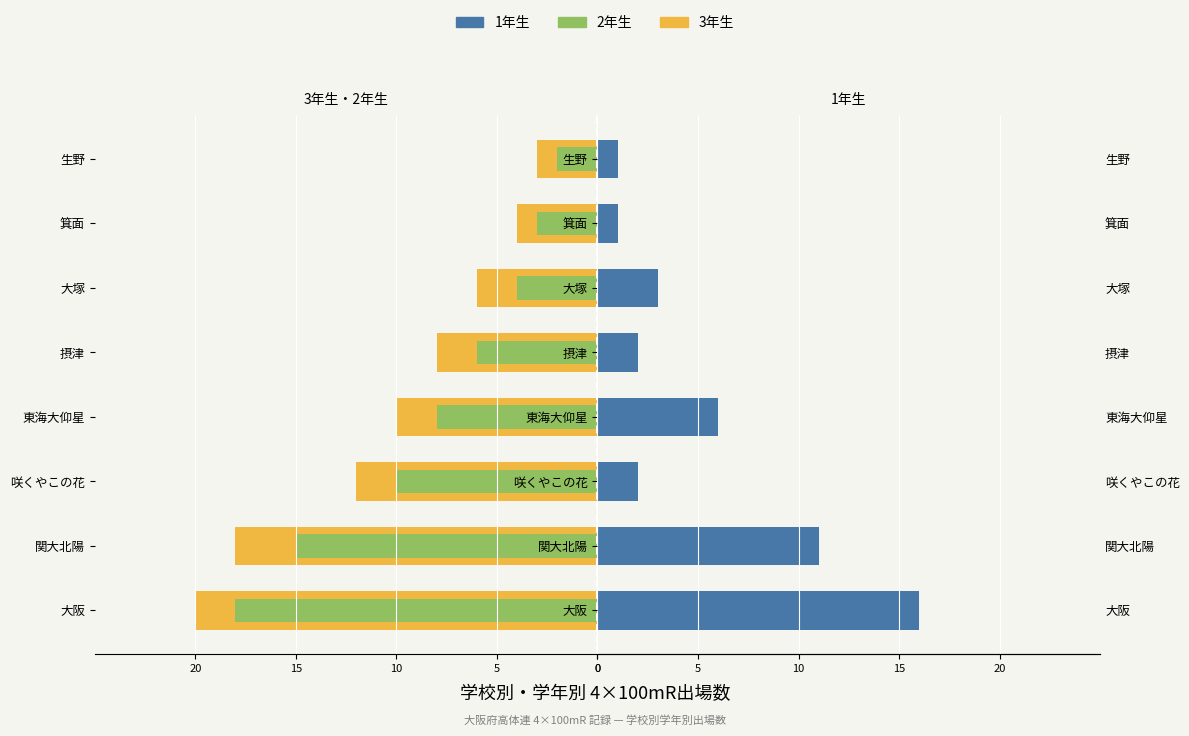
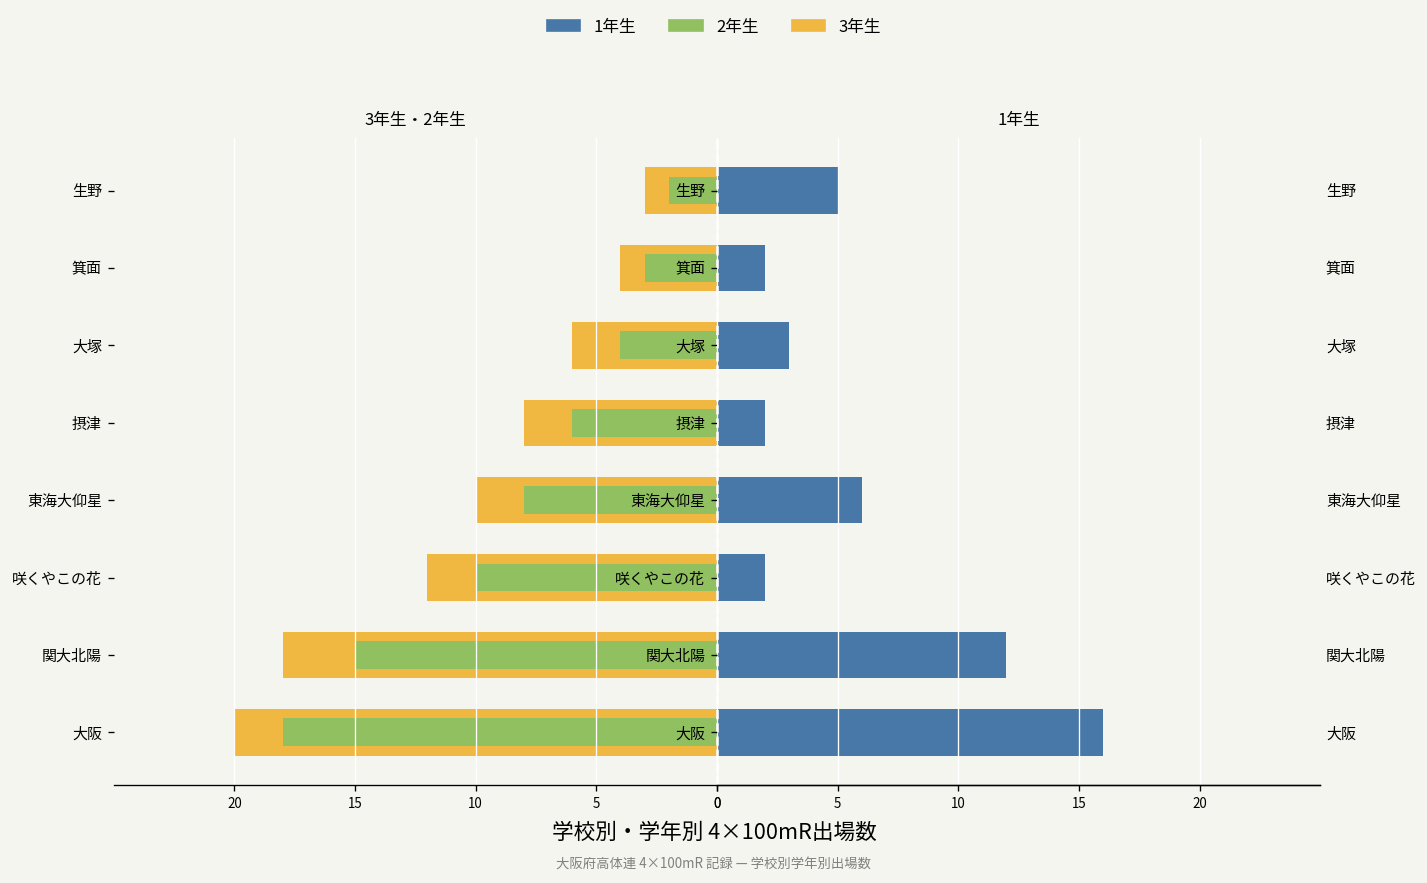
  {
    "1年生": {
-     "生野": 1,
-     "箕面": 1,
+     "生野": 5,
+     "箕面": 2,
      "大塚": 3,
      "摂津": 2,
      "東海大仰星": 6,
      "咲くやこの花": 2,
-     "関大北陽": 11,
+     "関大北陽": 12,
      "大阪": 16
    }
  }
